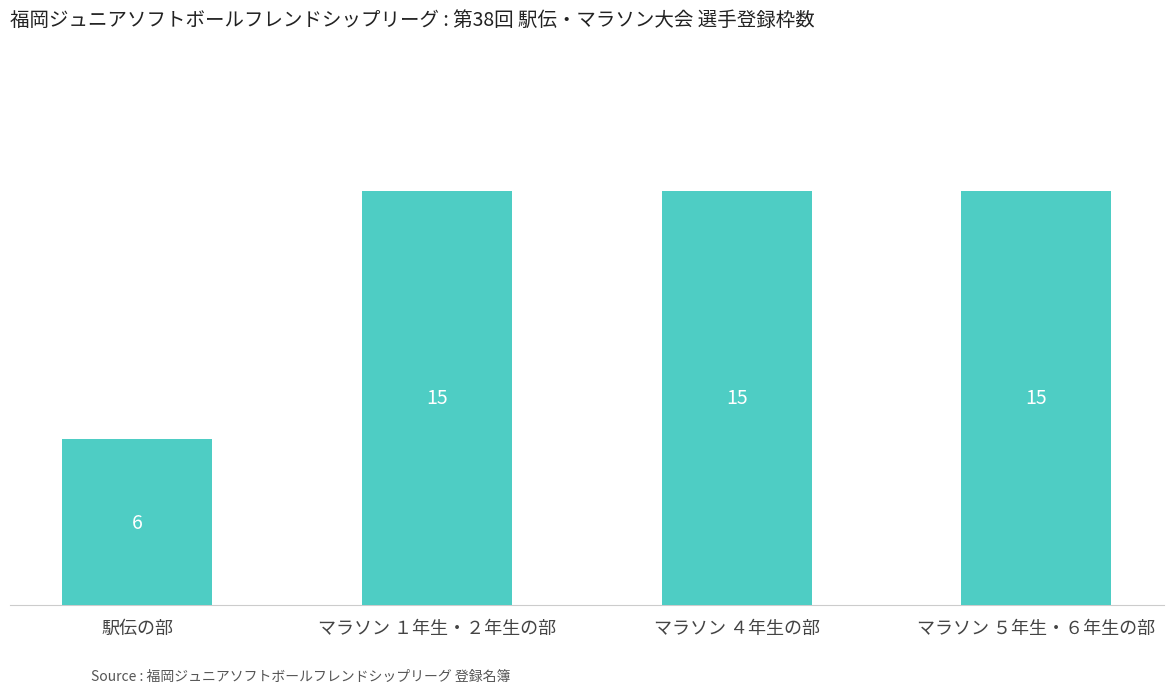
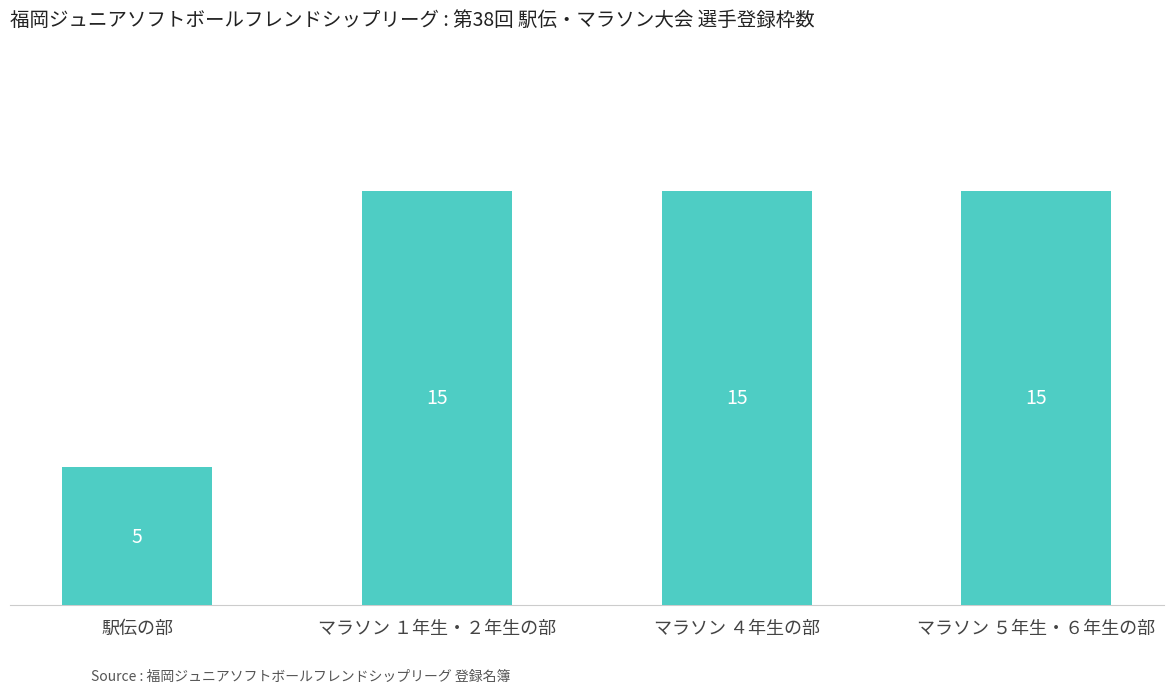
  {
-   "駅伝の部": 6,
+   "駅伝の部": 5,
    "マラソン １年生・２年生の部": 15,
    "マラソン ４年生の部": 15,
    "マラソン ５年生・６年生の部": 15
  }
